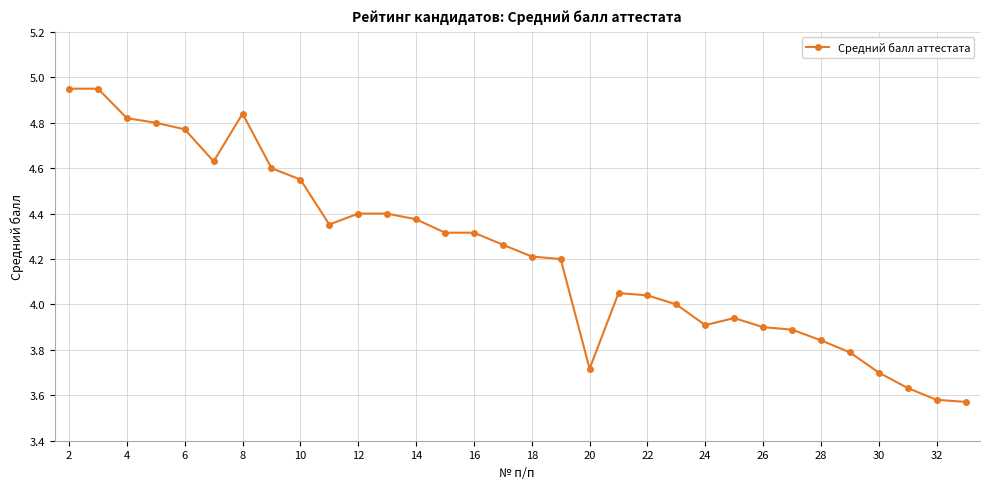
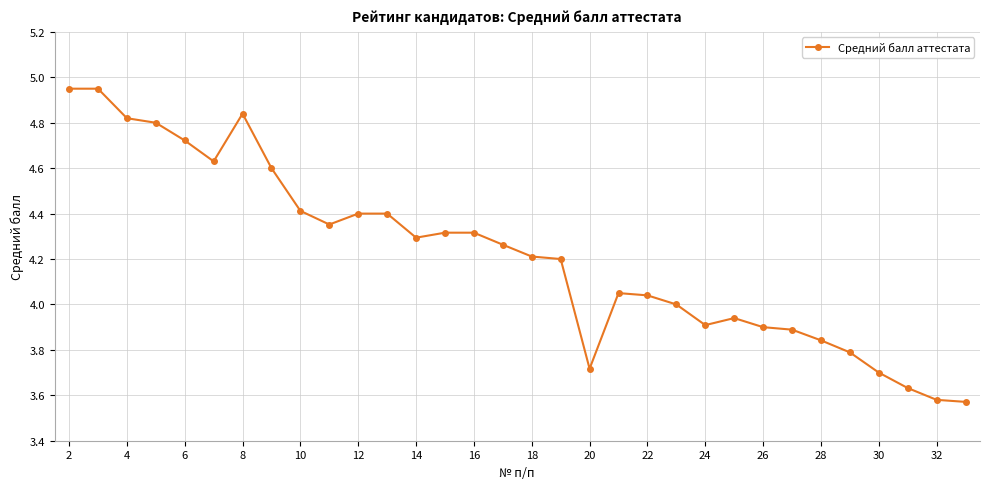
  {
    "2": 4.95,
    "4": 4.82,
-   "6": 4.77,
+   "6": 4.72,
    "8": 4.84,
-   "10": 4.55,
+   "10": 4.41,
    "12": 4.40,
-   "14": 4.38,
+   "14": 4.29,
    "16": 4.32,
    "18": 4.21,
    "20": 3.72,
    "22": 4.04,
    "24": 3.91,
    "26": 3.90,
    "28": 3.84,
    "30": 3.70,
    "32": 3.58
  }
